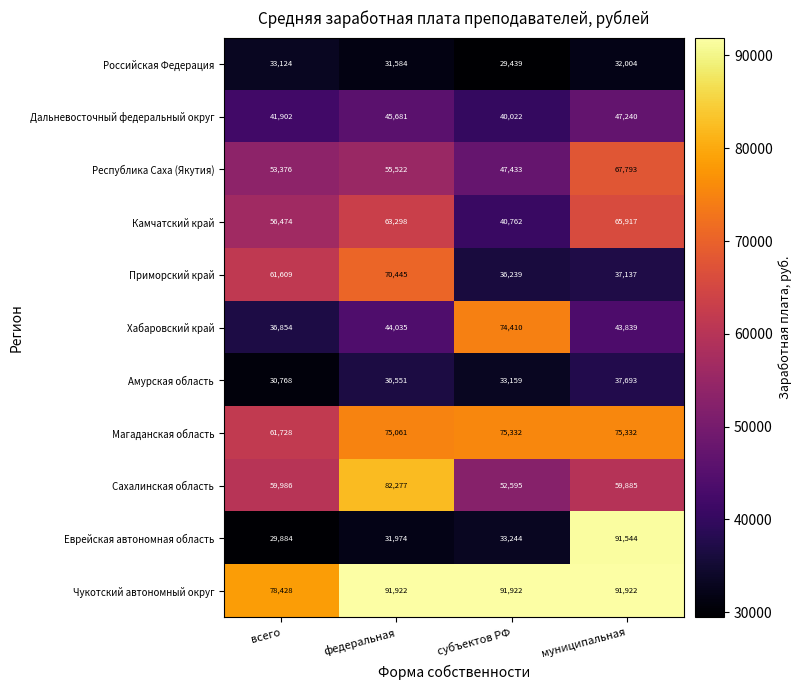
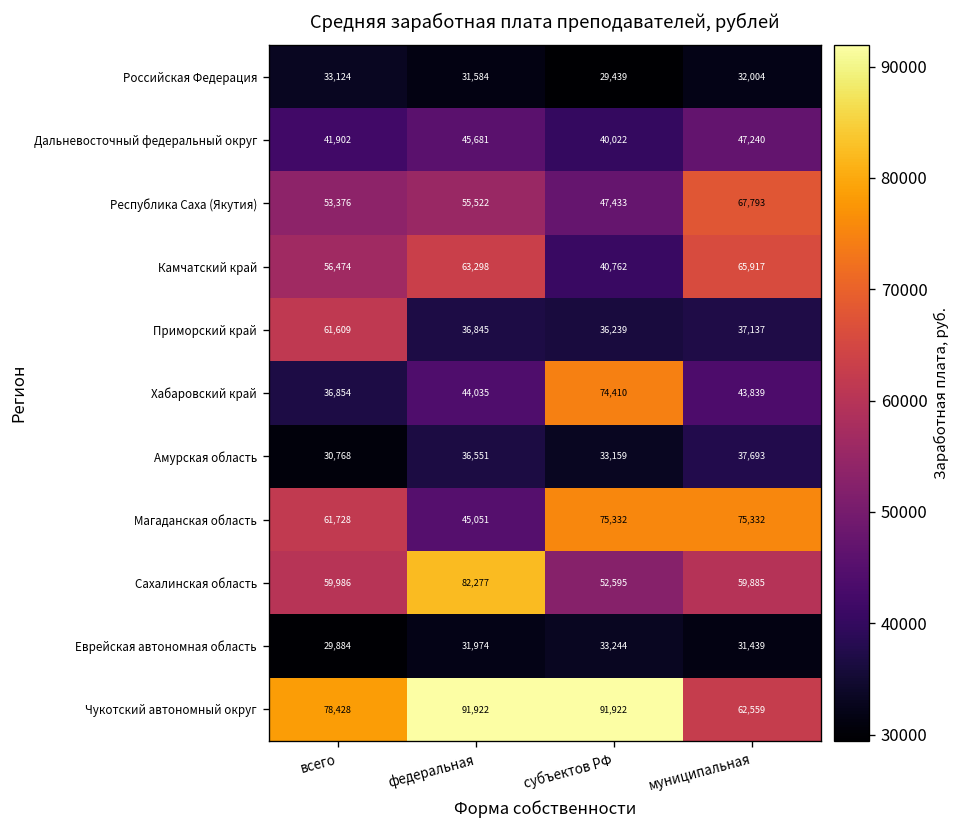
  {
    "Российская Федерация": {
      "всего": "33,124",
      "федеральная": "31,584",
      "субъектов РФ": "29,439",
      "муниципальная": "32,004"
    },
    "Дальневосточный федеральный округ": {
      "всего": "41,902",
      "федеральная": "45,681",
      "субъектов РФ": "40,022",
      "муниципальная": "47,240"
    },
    "Республика Саха (Якутия)": {
      "всего": "53,376",
      "федеральная": "55,522",
      "субъектов РФ": "47,433",
      "муниципальная": "67,793"
    },
    "Камчатский край": {
      "всего": "56,474",
      "федеральная": "63,298",
      "субъектов РФ": "40,762",
      "муниципальная": "65,917"
    },
    "Приморский край": {
      "всего": "61,609",
-     "федеральная": "70,445",
+     "федеральная": "36,845",
      "субъектов РФ": "36,239",
      "муниципальная": "37,137"
    },
    "Хабаровский край": {
      "всего": "36,854",
      "федеральная": "44,035",
      "субъектов РФ": "74,410",
      "муниципальная": "43,839"
    },
    "Амурская область": {
      "всего": "30,768",
      "федеральная": "36,551",
      "субъектов РФ": "33,159",
      "муниципальная": "37,693"
    },
    "Магаданская область": {
      "всего": "61,728",
-     "федеральная": "75,061",
+     "федеральная": "45,051",
      "субъектов РФ": "75,332",
      "муниципальная": "75,332"
    },
    "Сахалинская область": {
      "всего": "59,986",
      "федеральная": "82,277",
      "субъектов РФ": "52,595",
      "муниципальная": "59,885"
    },
    "Еврейская автономная область": {
      "всего": "29,884",
      "федеральная": "31,974",
      "субъектов РФ": "33,244",
-     "муниципальная": "91,544"
+     "муниципальная": "31,439"
    },
    "Чукотский автономный округ": {
      "всего": "78,428",
      "федеральная": "91,922",
      "субъектов РФ": "91,922",
-     "муниципальная": "91,922"
+     "муниципальная": "62,559"
    }
  }
